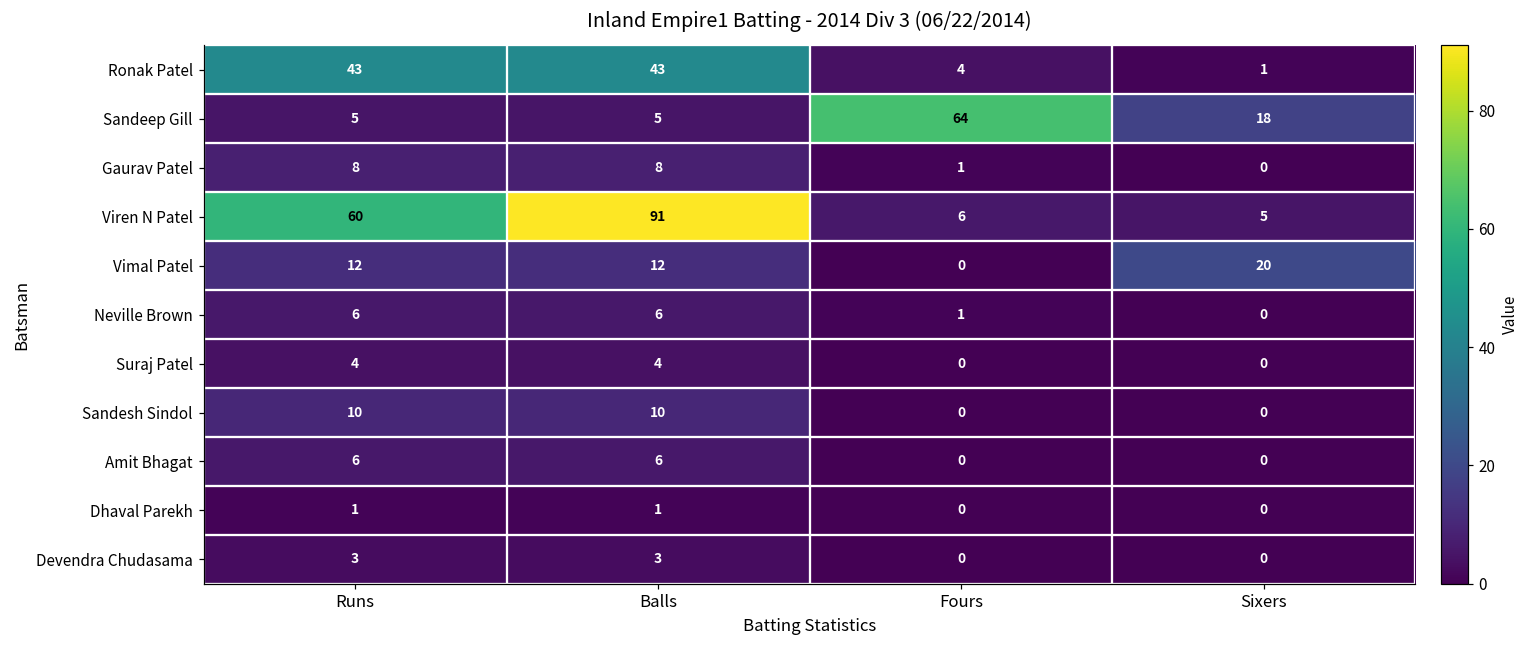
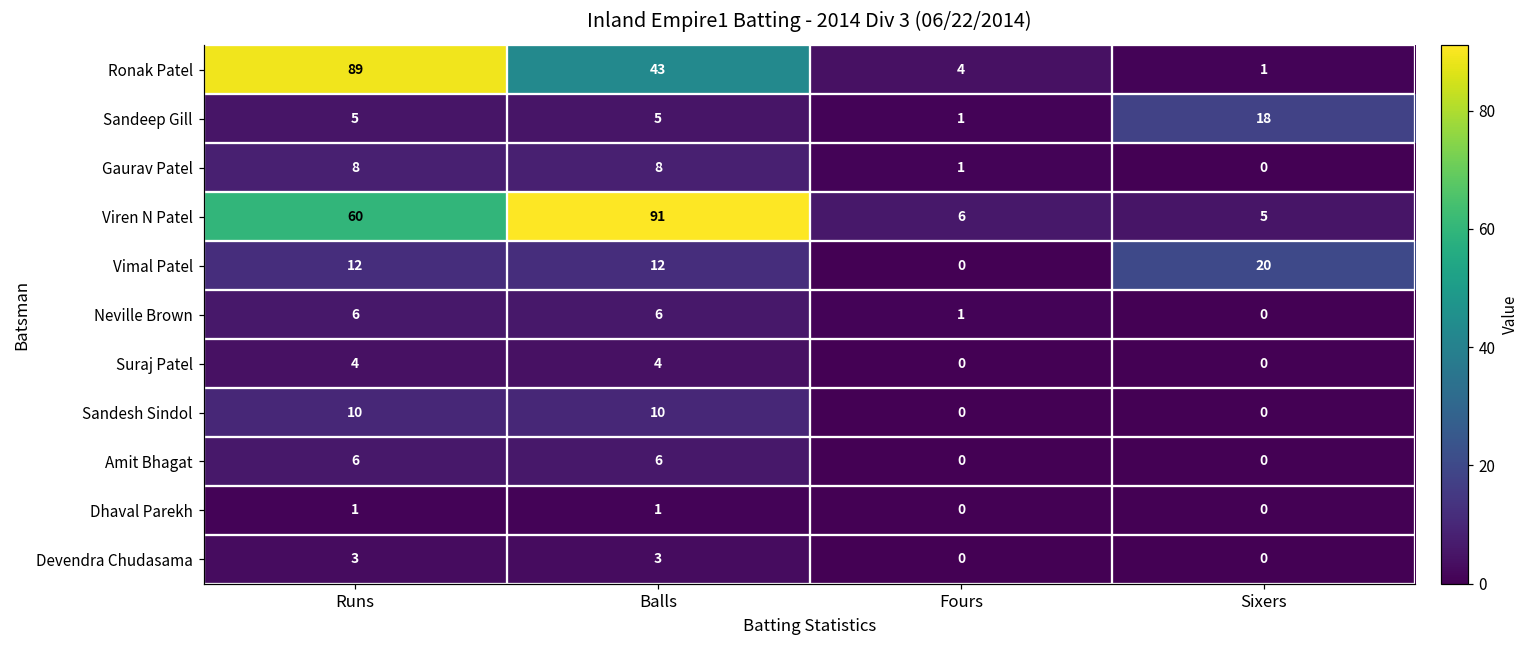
  {
    "Ronak Patel": {
-     "Runs": 43,
+     "Runs": 89,
      "Balls": 43,
      "Fours": 4,
      "Sixers": 1
    },
    "Sandeep Gill": {
      "Runs": 5,
      "Balls": 5,
-     "Fours": 64,
+     "Fours": 1,
      "Sixers": 18
    },
    "Gaurav Patel": {
      "Runs": 8,
      "Balls": 8,
      "Fours": 1,
      "Sixers": 0
    },
    "Viren N Patel": {
      "Runs": 60,
      "Balls": 91,
      "Fours": 6,
      "Sixers": 5
    },
    "Vimal Patel": {
      "Runs": 12,
      "Balls": 12,
      "Fours": 0,
      "Sixers": 20
    },
    "Neville Brown": {
      "Runs": 6,
      "Balls": 6,
      "Fours": 1,
      "Sixers": 0
    },
    "Suraj Patel": {
      "Runs": 4,
      "Balls": 4,
      "Fours": 0,
      "Sixers": 0
    },
    "Sandesh Sindol": {
      "Runs": 10,
      "Balls": 10,
      "Fours": 0,
      "Sixers": 0
    },
    "Amit Bhagat": {
      "Runs": 6,
      "Balls": 6,
      "Fours": 0,
      "Sixers": 0
    },
    "Dhaval Parekh": {
      "Runs": 1,
      "Balls": 1,
      "Fours": 0,
      "Sixers": 0
    },
    "Devendra Chudasama": {
      "Runs": 3,
      "Balls": 3,
      "Fours": 0,
      "Sixers": 0
    }
  }
